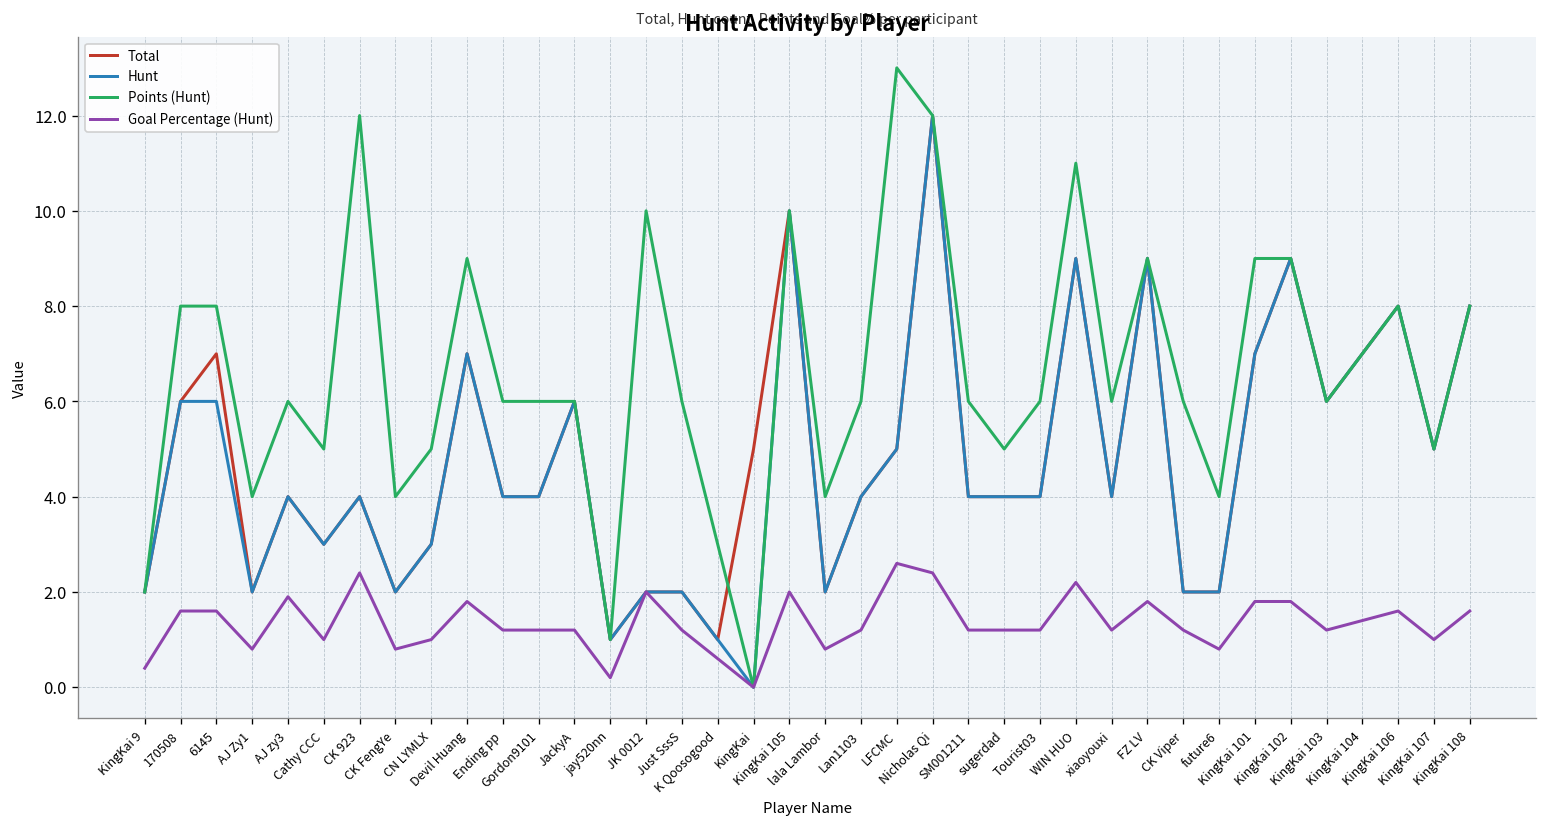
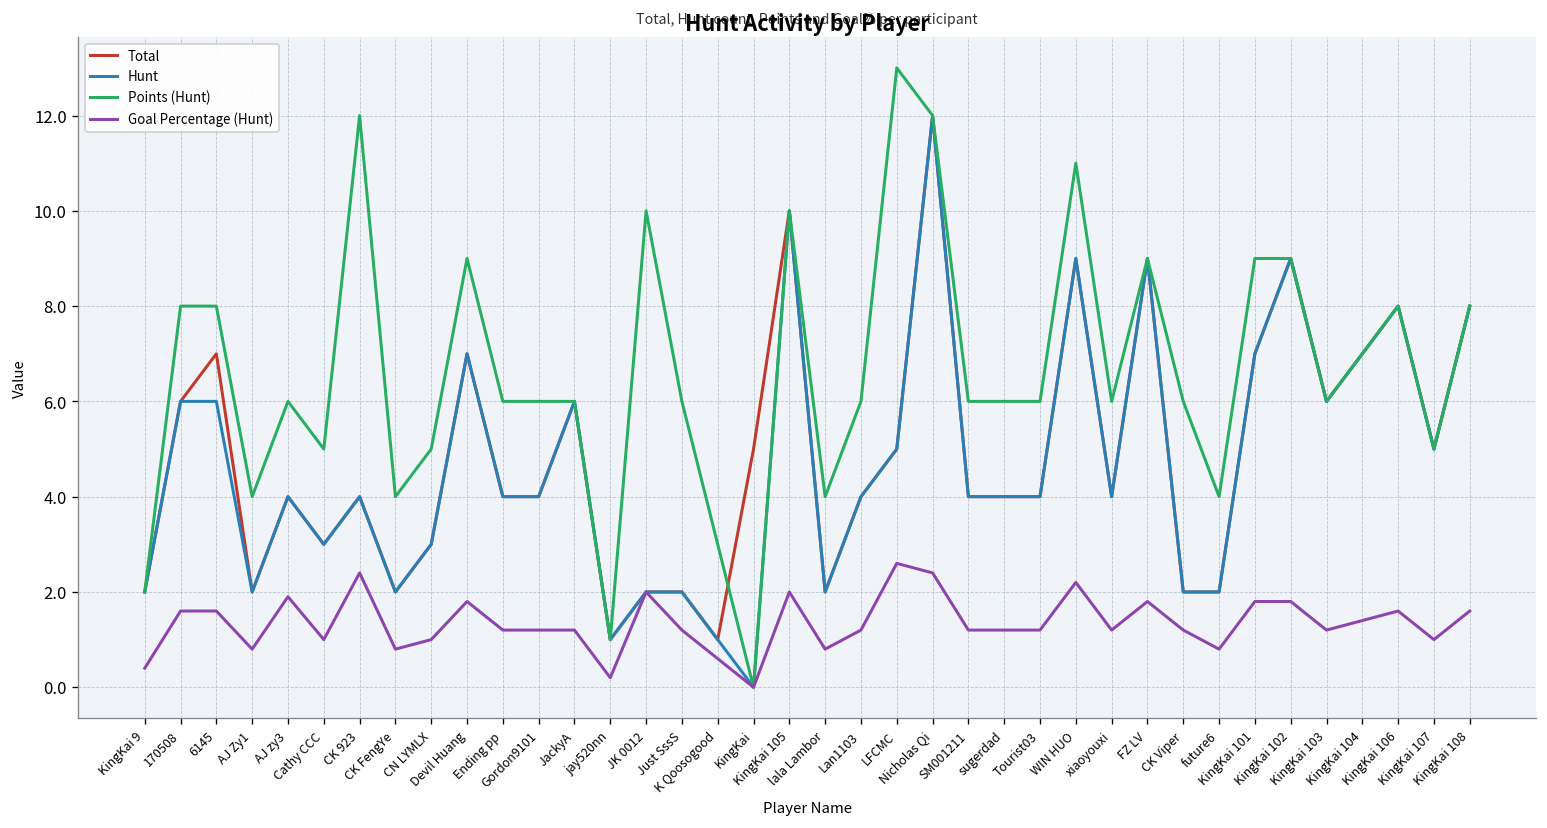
  {
    "Total": {
      "6145": 7,
      "KingKai": 5
    },
    "Hunt": {
      "6145": 6
    },
    "Points (Hunt)": {
      "170508": 8,
      "6145": 8,
      "AJ Zy1": 4,
      "AJ zy3": 6,
      "Cathy CCC": 5,
      "CK 923": 12,
      "CK FengYe": 4,
      "CN LYMLX": 5,
      "Devil Huang": 9,
      "Ending pp": 6,
      "Gordon9101": 6,
      "JK 0012": 10,
      "Just SssS": 6,
      "K Qoosogood": 3,
      "lala Lambor": 4,
      "Lan1103": 6,
      "LFCMC": 13,
      "SM001211": 6,
-     "sugerdad": 5,
+     "sugerdad": 6,
      "Tourist03": 6,
      "WIN HUO": 11,
      "xiaoyouxi": 6,
      "CK Viper": 6,
      "future6": 4,
      "KingKai 101": 9
    },
    "Goal Percentage (Hunt)": {
      "KingKai 9": 0.4,
      "170508": 1.6,
      "6145": 1.6,
      "AJ Zy1": 0.8,
      "AJ zy3": 1.9,
      "Cathy CCC": 1,
      "CK 923": 2.4,
      "CK FengYe": 0.8,
      "CN LYMLX": 1,
      "Devil Huang": 1.8,
      "Ending pp": 1.2,
      "Gordon9101": 1.2,
      "JackyA": 1.2,
      "jay520nn": 0.2,
      "Just SssS": 1.2,
      "K Qoosogood": 0.6,
      "KingKai 105": 2,
      "lala Lambor": 0.8,
      "Lan1103": 1.2,
      "LFCMC": 2.6,
      "Nicholas Qi": 2.4,
      "SM001211": 1.2,
      "sugerdad": 1.2,
      "Tourist03": 1.2,
      "WIN HUO": 2.2,
      "xiaoyouxi": 1.2,
      "FZ LV": 1.8,
      "CK Viper": 1.2,
      "future6": 0.8,
      "KingKai 101": 1.8,
      "KingKai 102": 1.8,
      "KingKai 103": 1.2,
      "KingKai 104": 1.4,
      "KingKai 106": 1.6,
      "KingKai 107": 1,
      "KingKai 108": 1.6
    }
  }
